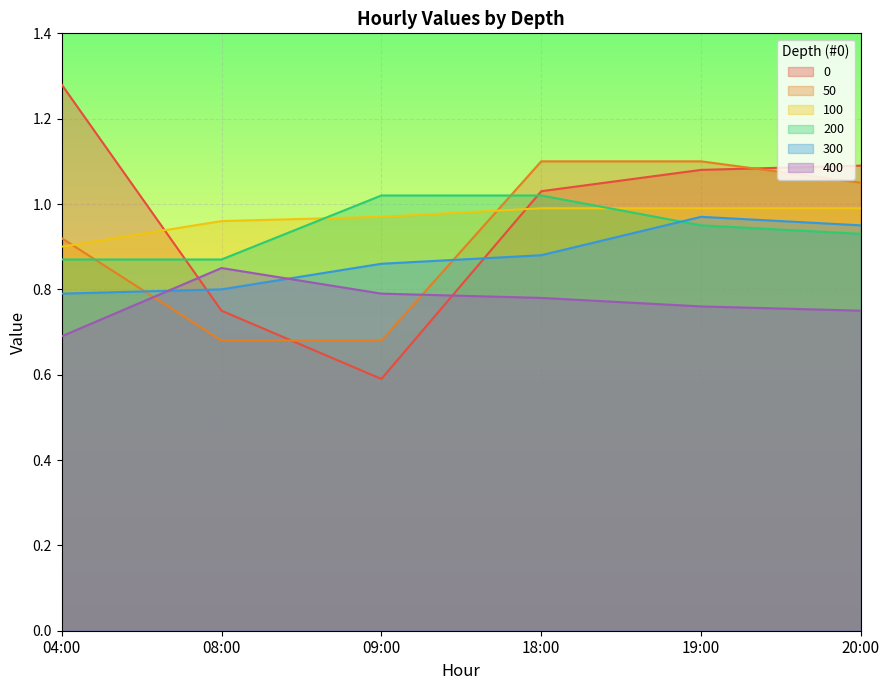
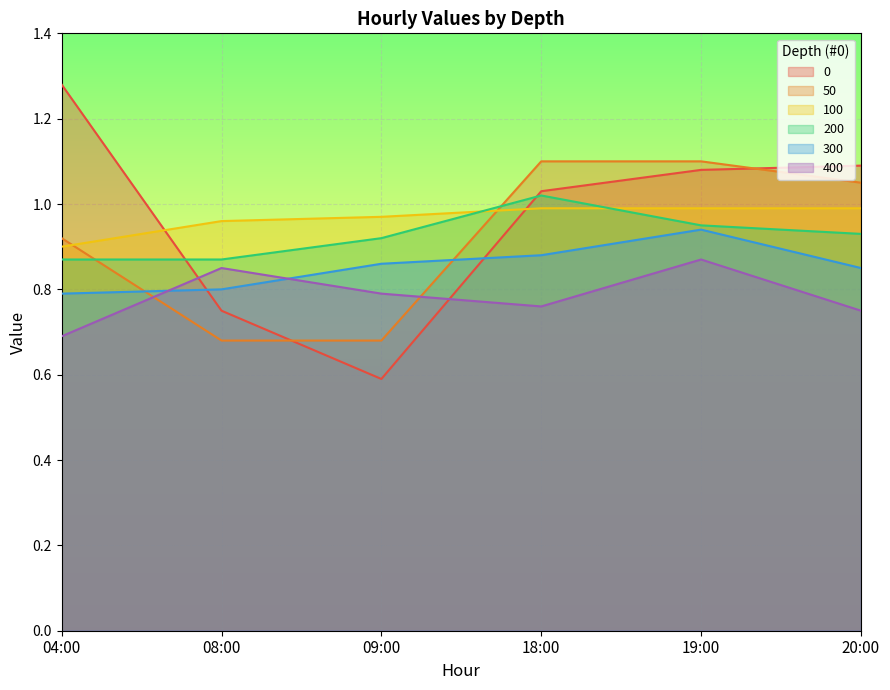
  {
    "200": {
      "04:00": 0.87,
      "08:00": 0.87,
-     "09:00": 1.02,
+     "09:00": 0.92,
      "18:00": 1.02,
      "19:00": 0.95,
      "20:00": 0.93
    },
    "300": {
      "04:00": 0.79,
      "08:00": 0.80,
      "09:00": 0.86,
      "18:00": 0.88,
-     "19:00": 0.97,
-     "20:00": 0.95
+     "19:00": 0.94,
+     "20:00": 0.85
    },
    "400": {
      "04:00": 0.69,
      "08:00": 0.85,
      "09:00": 0.79,
-     "18:00": 0.78,
-     "19:00": 0.76,
+     "18:00": 0.76,
+     "19:00": 0.87,
      "20:00": 0.75
    }
  }
